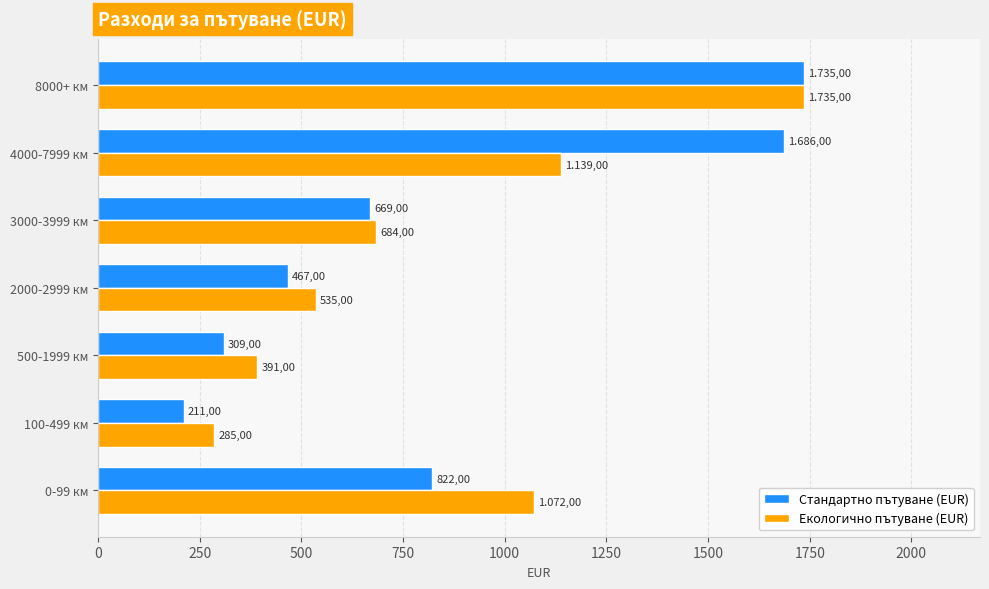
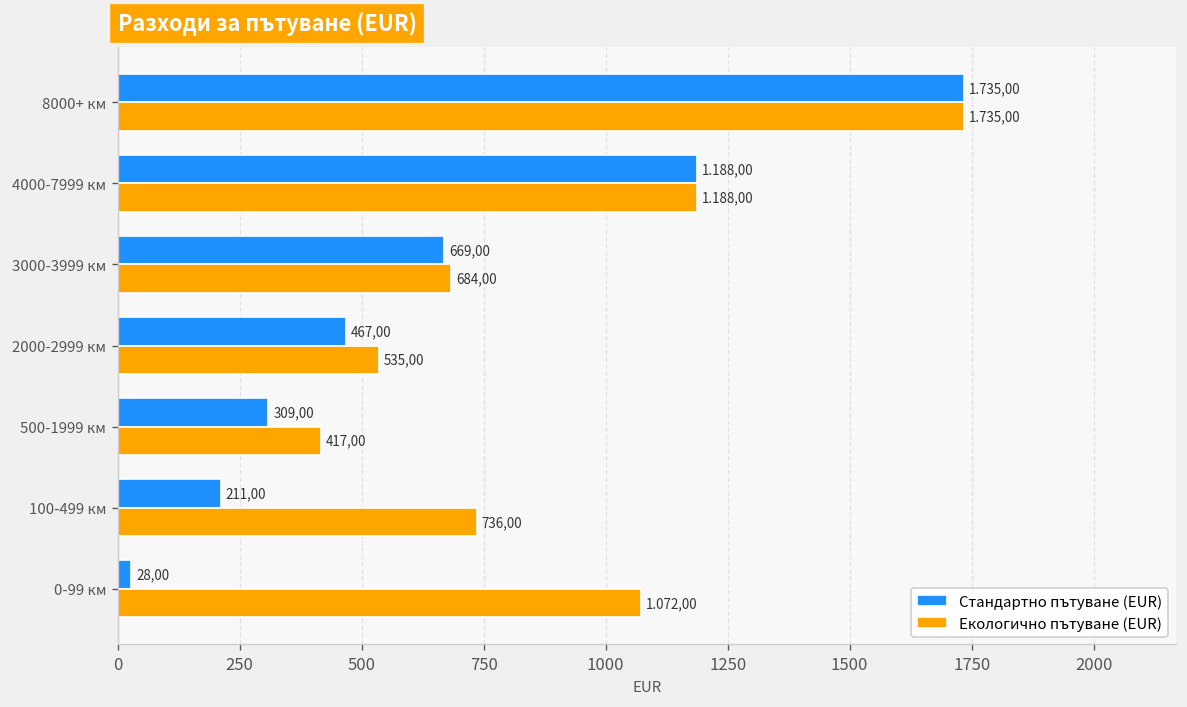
  {
    "Стандартно пътуване (EUR)": {
-     "4000-7999 км": "1.686,00",
-     "0-99 км": "822,00"
+     "4000-7999 км": "1.188,00",
+     "0-99 км": "28,00"
    },
    "Екологично пътуване (EUR)": {
-     "4000-7999 км": "1.139,00",
-     "500-1999 км": "391,00",
-     "100-499 км": "285,00"
+     "4000-7999 км": "1.188,00",
+     "500-1999 км": "417,00",
+     "100-499 км": "736,00"
    }
  }
